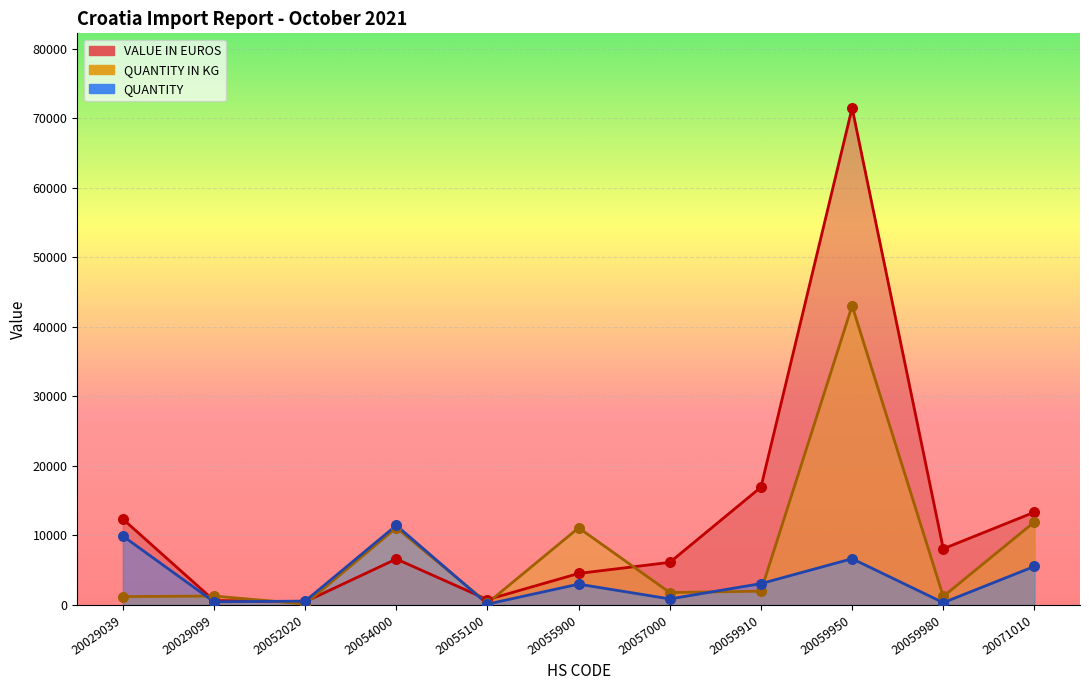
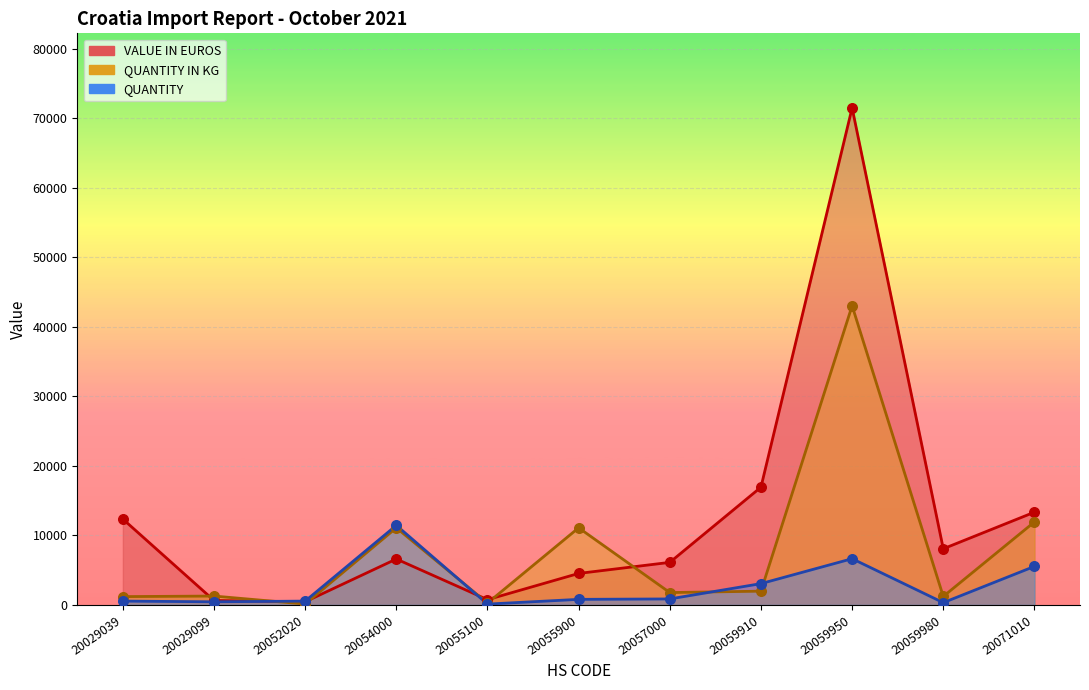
  {
    "VALUE IN EUROS": {
      "20029039": 12000,
      "20054000": 7000,
      "20055100": 1000,
      "20055900": 5000,
      "20057000": 6000,
      "20059910": 17000,
      "20059950": 72000,
      "20059980": 8000,
      "20071010": 13000
    },
    "QUANTITY IN KG": {
      "20029039": 1000,
      "20029099": 1000,
      "20055900": 11000,
      "20057000": 2000,
      "20059910": 2000,
      "20059950": 43000,
      "20059980": 1000,
      "20071010": 12000
    },
    "QUANTITY": {
-     "20029039": 10000,
-     "20055900": 3000,
+     "20029039": 1000,
+     "20055900": 1000,
      "20057000": 1000,
      "20059910": 3000,
      "20059950": 7000,
      "20059980": 0,
      "20071010": 6000
    }
  }
